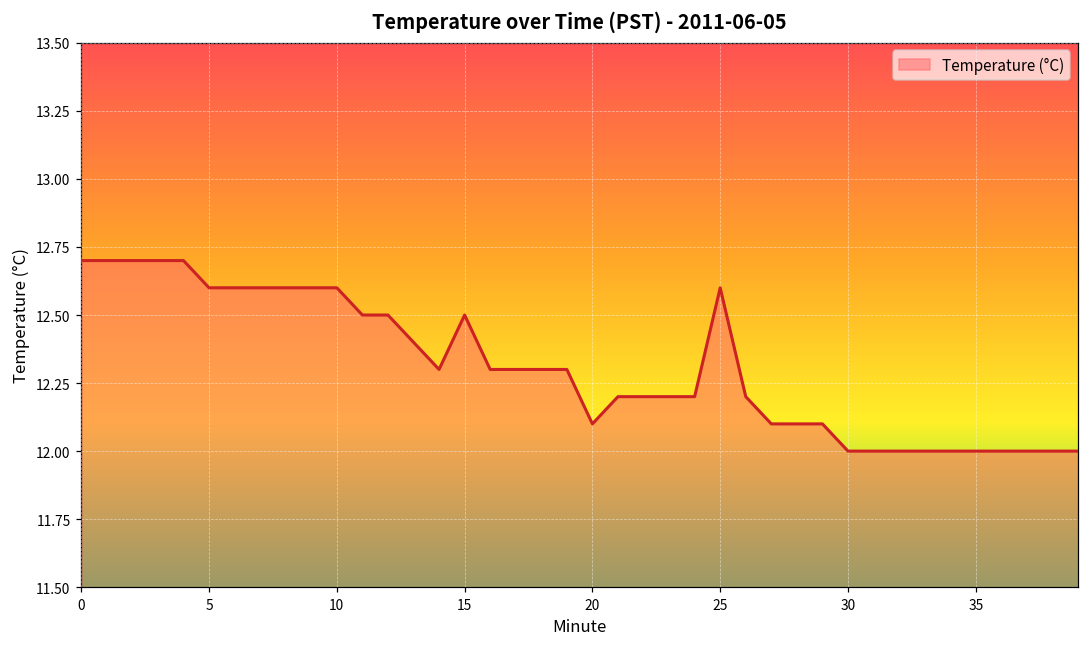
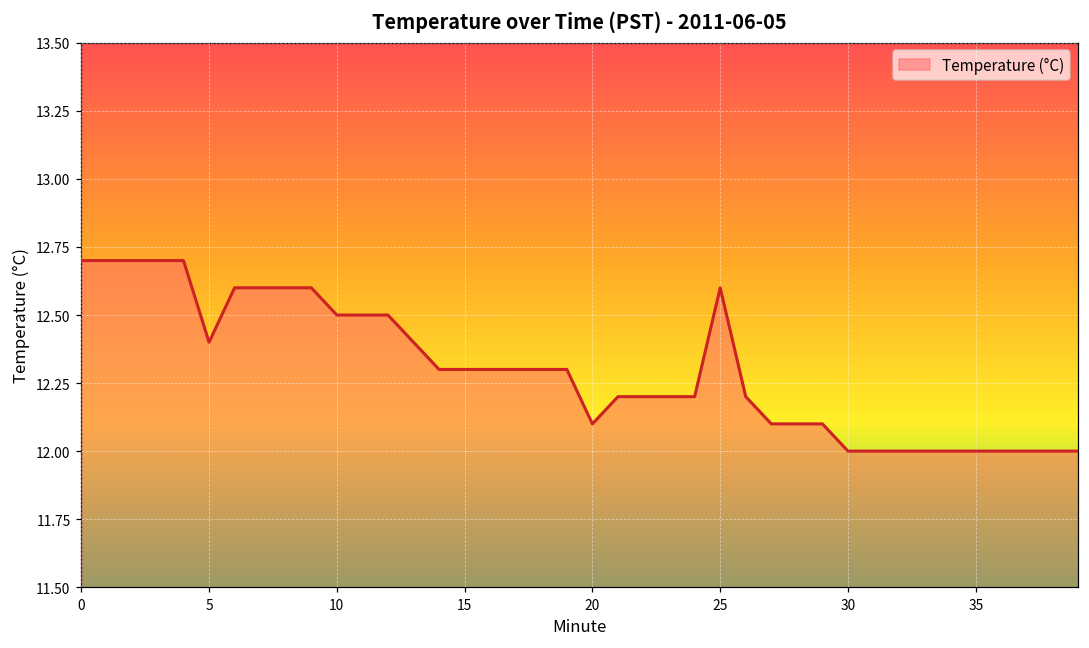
  {
    "0": 12.7,
-   "5": 12.6,
-   "10": 12.6,
-   "15": 12.5,
+   "5": 12.4,
+   "10": 12.5,
+   "15": 12.3,
    "20": 12.1,
    "25": 12.6,
    "30": 12.0,
    "35": 12.0
  }
